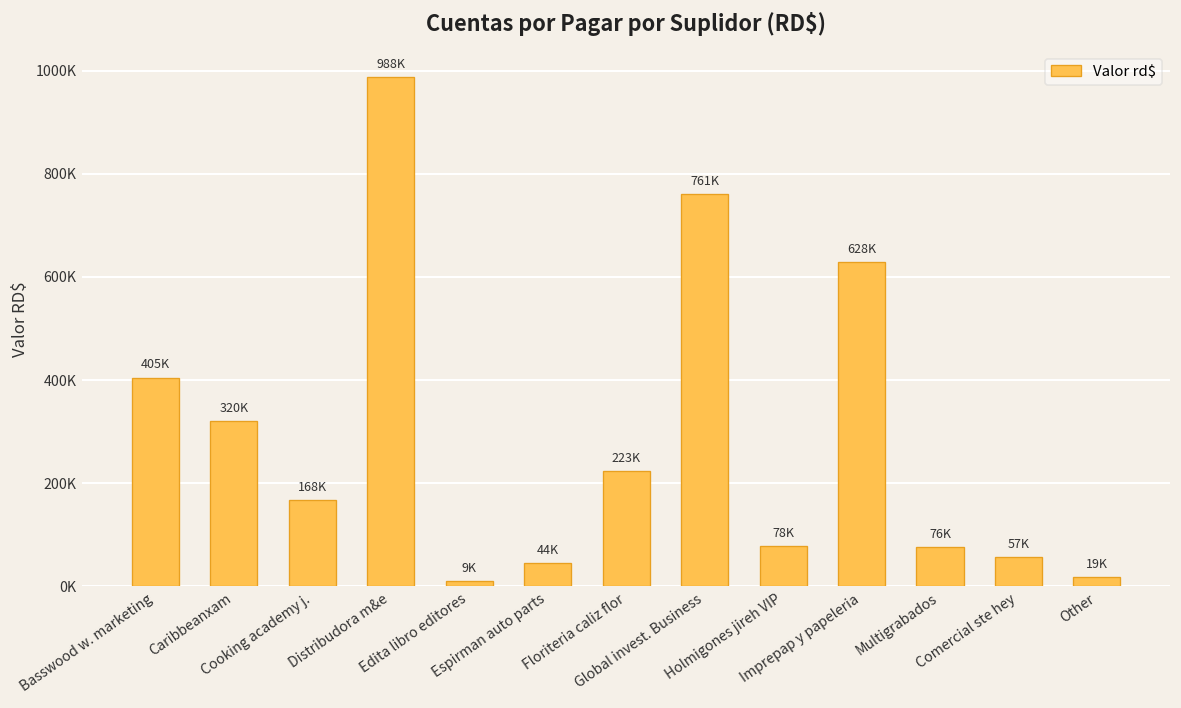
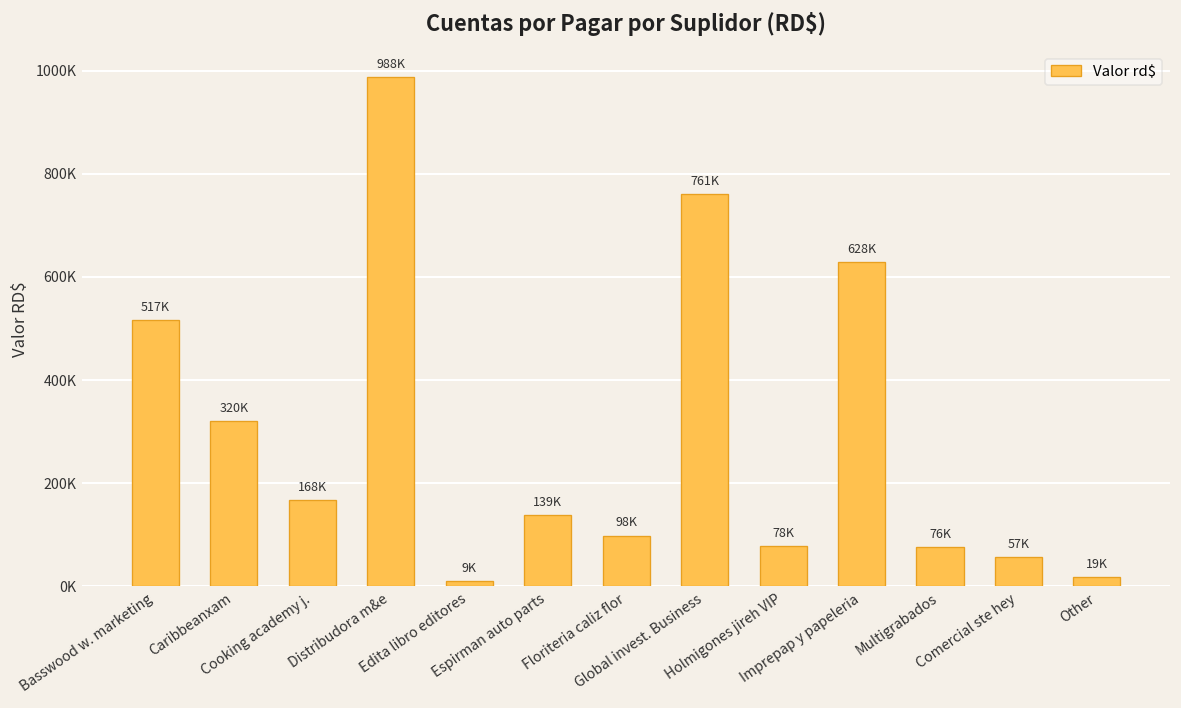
  {
-   "Basswood w. marketing": "405K",
+   "Basswood w. marketing": "517K",
    "Caribbeanxam": "320K",
    "Cooking academy j.": "168K",
    "Distribudora m&e": "988K",
    "Edita libro editores": "9K",
-   "Espirman auto parts": "44K",
-   "Floriteria caliz flor": "223K",
+   "Espirman auto parts": "139K",
+   "Floriteria caliz flor": "98K",
    "Global invest. Business": "761K",
    "Holmigones jireh VIP": "78K",
    "Imprepap y papeleria": "628K",
    "Multigrabados": "76K",
    "Comercial ste hey": "57K",
    "Other": "19K"
  }
